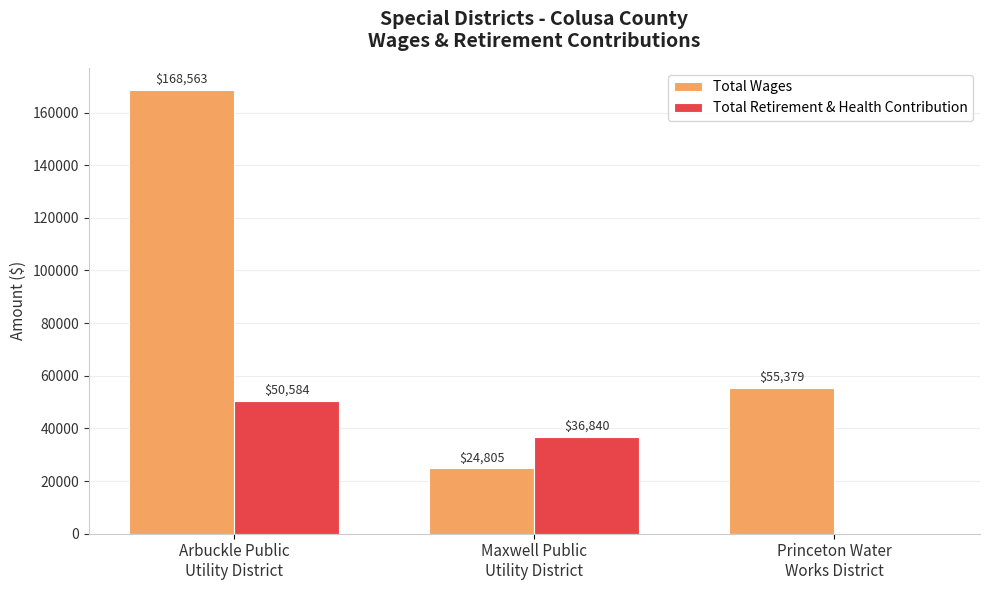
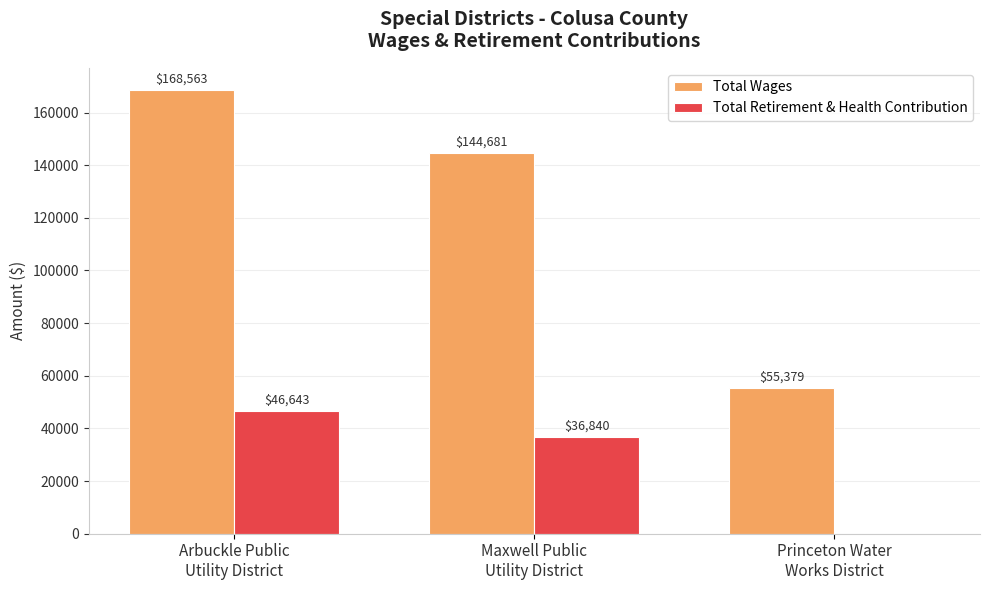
  {
    "Total Wages": {
      "Arbuckle Public Utility District": "$168,563",
-     "Maxwell Public Utility District": "$24,805",
+     "Maxwell Public Utility District": "$144,681",
      "Princeton Water Works District": "$55,379"
    },
    "Total Retirement & Health Contribution": {
-     "Arbuckle Public Utility District": "$50,584",
+     "Arbuckle Public Utility District": "$46,643",
      "Maxwell Public Utility District": "$36,840"
    }
  }
